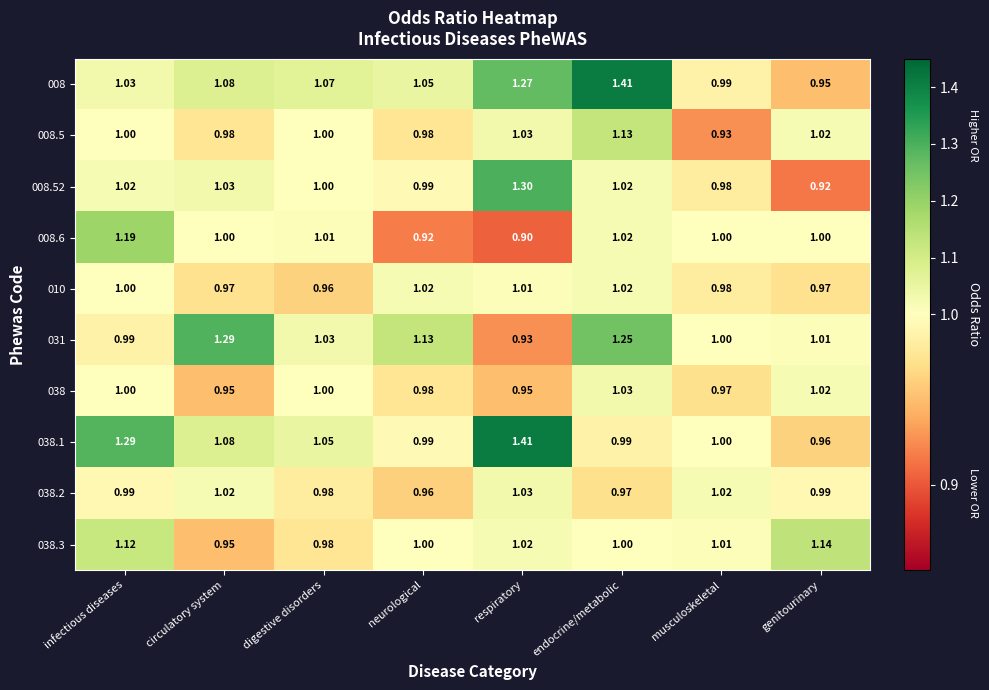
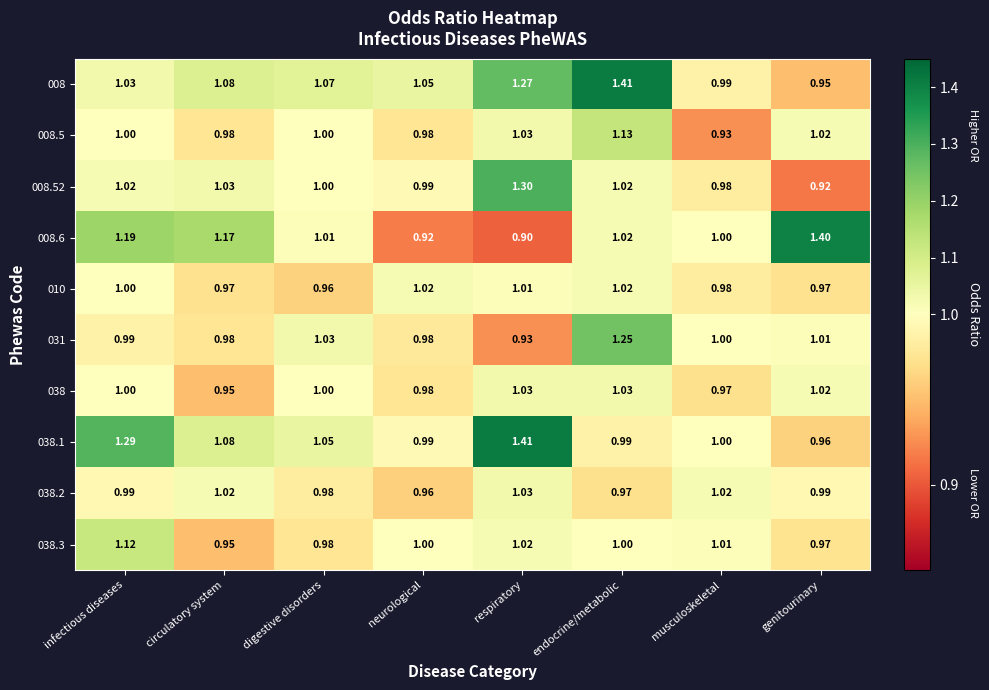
  {
    "008": {
      "infectious diseases": 1.03,
      "circulatory system": 1.08,
      "digestive disorders": 1.07,
      "neurological": 1.05,
      "respiratory": 1.27,
      "endocrine/metabolic": 1.41,
      "musculoskeletal": 0.99,
      "genitourinary": 0.95
    },
    "008.5": {
      "infectious diseases": 1.00,
      "circulatory system": 0.98,
      "digestive disorders": 1.00,
      "neurological": 0.98,
      "respiratory": 1.03,
      "endocrine/metabolic": 1.13,
      "musculoskeletal": 0.93,
      "genitourinary": 1.02
    },
    "008.52": {
      "infectious diseases": 1.02,
      "circulatory system": 1.03,
      "digestive disorders": 1.00,
      "neurological": 0.99,
      "respiratory": 1.30,
      "endocrine/metabolic": 1.02,
      "musculoskeletal": 0.98,
      "genitourinary": 0.92
    },
    "008.6": {
      "infectious diseases": 1.19,
-     "circulatory system": 1.00,
+     "circulatory system": 1.17,
      "digestive disorders": 1.01,
      "neurological": 0.92,
      "respiratory": 0.90,
      "endocrine/metabolic": 1.02,
      "musculoskeletal": 1.00,
-     "genitourinary": 1.00
+     "genitourinary": 1.40
    },
    "010": {
      "infectious diseases": 1.00,
      "circulatory system": 0.97,
      "digestive disorders": 0.96,
      "neurological": 1.02,
      "respiratory": 1.01,
      "endocrine/metabolic": 1.02,
      "musculoskeletal": 0.98,
      "genitourinary": 0.97
    },
    "031": {
      "infectious diseases": 0.99,
-     "circulatory system": 1.29,
+     "circulatory system": 0.98,
      "digestive disorders": 1.03,
-     "neurological": 1.13,
+     "neurological": 0.98,
      "respiratory": 0.93,
      "endocrine/metabolic": 1.25,
      "musculoskeletal": 1.00,
      "genitourinary": 1.01
    },
    "038": {
      "infectious diseases": 1.00,
      "circulatory system": 0.95,
      "digestive disorders": 1.00,
      "neurological": 0.98,
-     "respiratory": 0.95,
+     "respiratory": 1.03,
      "endocrine/metabolic": 1.03,
      "musculoskeletal": 0.97,
      "genitourinary": 1.02
    },
    "038.1": {
      "infectious diseases": 1.29,
      "circulatory system": 1.08,
      "digestive disorders": 1.05,
      "neurological": 0.99,
      "respiratory": 1.41,
      "endocrine/metabolic": 0.99,
      "musculoskeletal": 1.00,
      "genitourinary": 0.96
    },
    "038.2": {
      "infectious diseases": 0.99,
      "circulatory system": 1.02,
      "digestive disorders": 0.98,
      "neurological": 0.96,
      "respiratory": 1.03,
      "endocrine/metabolic": 0.97,
      "musculoskeletal": 1.02,
      "genitourinary": 0.99
    },
    "038.3": {
      "infectious diseases": 1.12,
      "circulatory system": 0.95,
      "digestive disorders": 0.98,
      "neurological": 1.00,
      "respiratory": 1.02,
      "endocrine/metabolic": 1.00,
      "musculoskeletal": 1.01,
-     "genitourinary": 1.14
+     "genitourinary": 0.97
    }
  }
